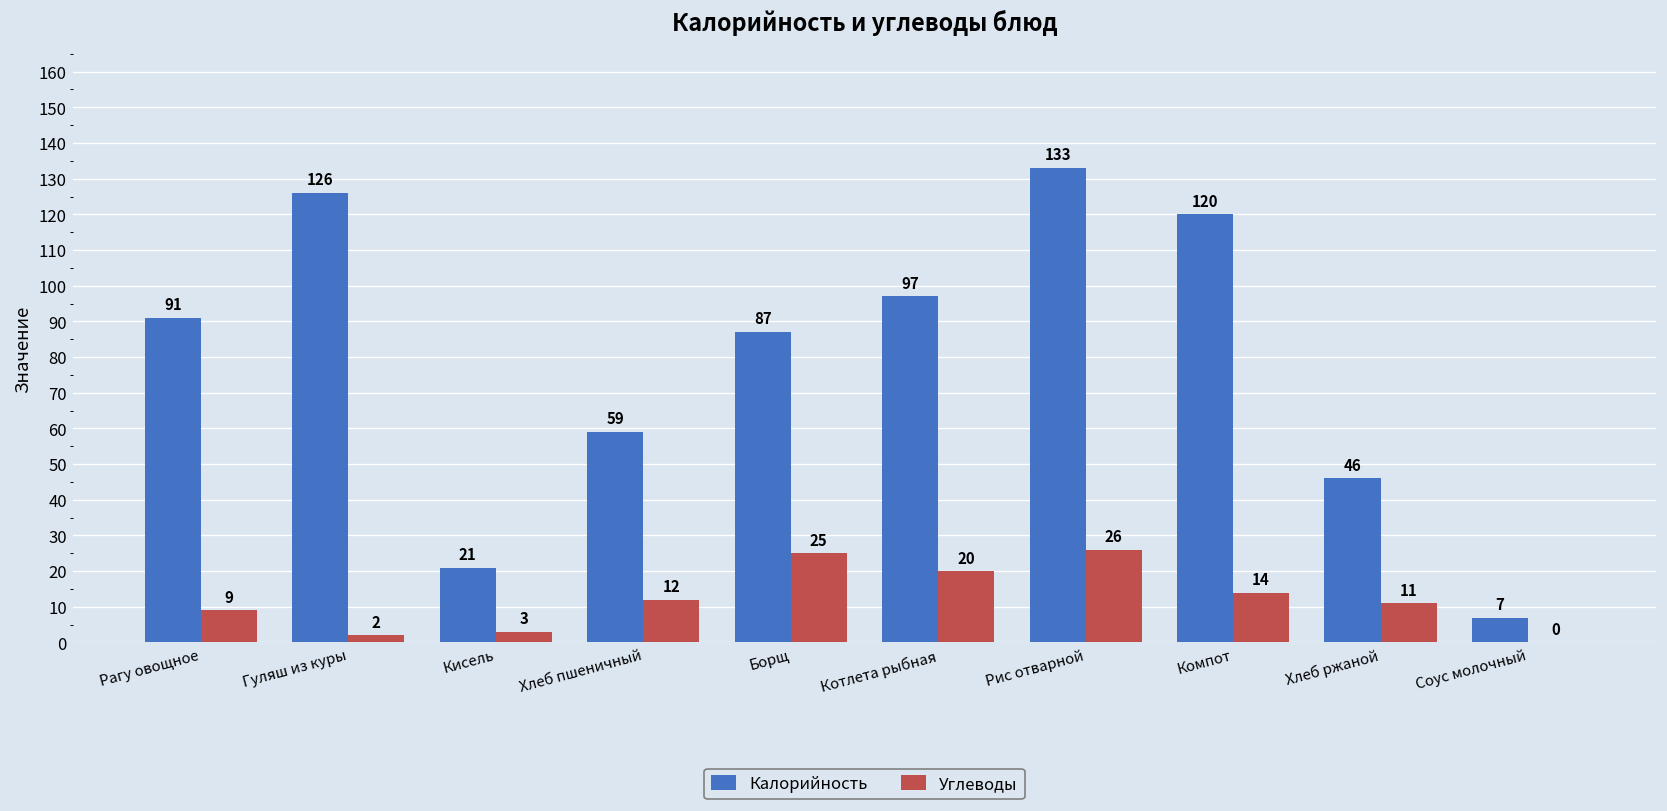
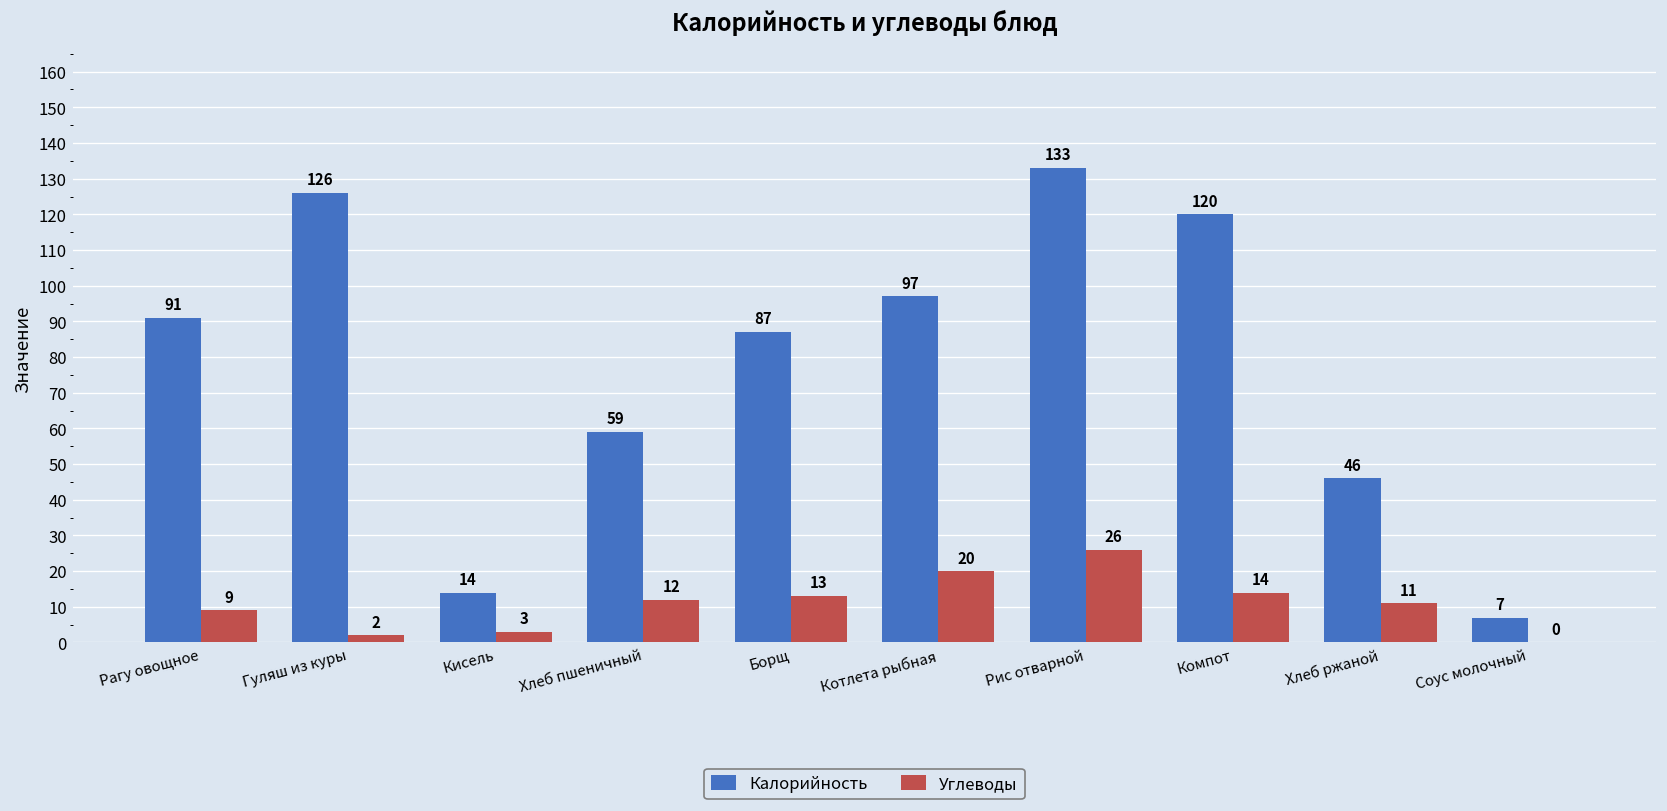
  {
    "Калорийность": {
      "Рагу овощное": 91,
      "Гуляш из куры": 126,
-     "Кисель": 21,
+     "Кисель": 14,
      "Хлеб пшеничный": 59,
      "Борщ": 87,
      "Котлета рыбная": 97,
      "Рис отварной": 133,
      "Компот": 120,
      "Хлеб ржаной": 46,
      "Соус молочный": 7
    },
    "Углеводы": {
      "Рагу овощное": 9,
      "Гуляш из куры": 2,
      "Кисель": 3,
      "Хлеб пшеничный": 12,
-     "Борщ": 25,
+     "Борщ": 13,
      "Котлета рыбная": 20,
      "Рис отварной": 26,
      "Компот": 14,
      "Хлеб ржаной": 11,
      "Соус молочный": 0
    }
  }
